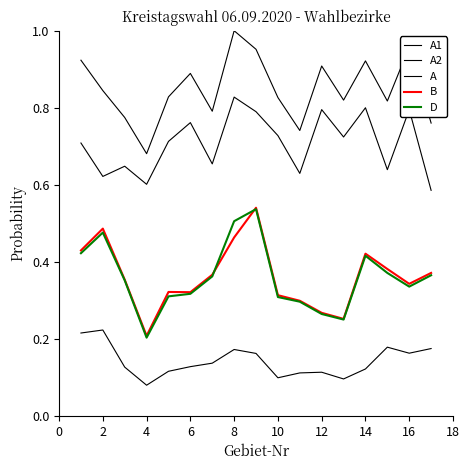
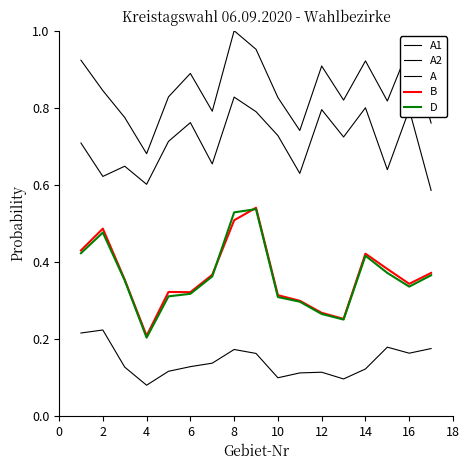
  {
    "B": {
      "2": 0.49,
-     "8": 0.46,
+     "8": 0.51,
      "16": 0.34
    },
    "D": {
      "2": 0.48,
-     "8": 0.51,
+     "8": 0.53,
      "16": 0.34
    }
  }
